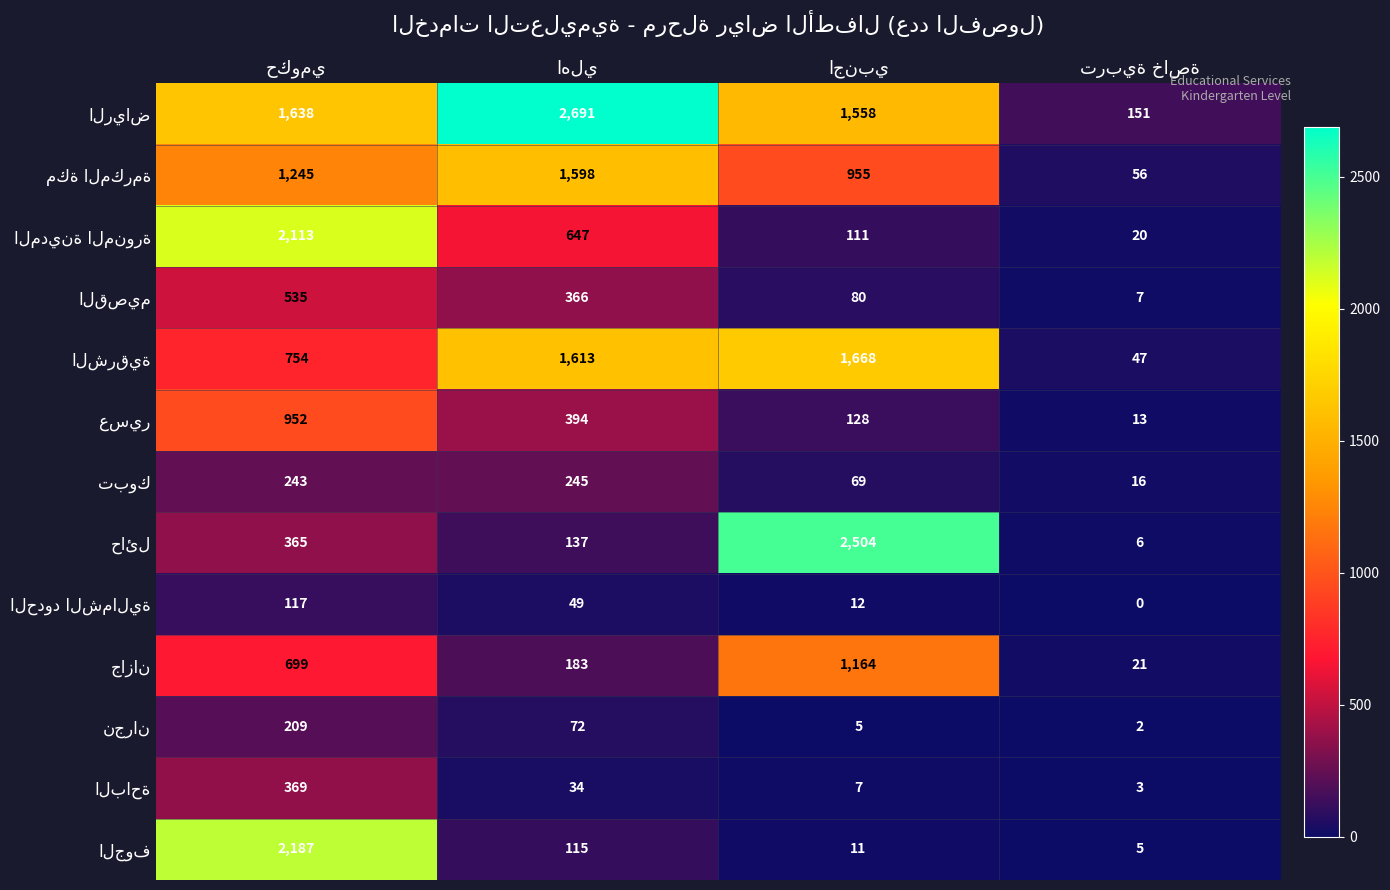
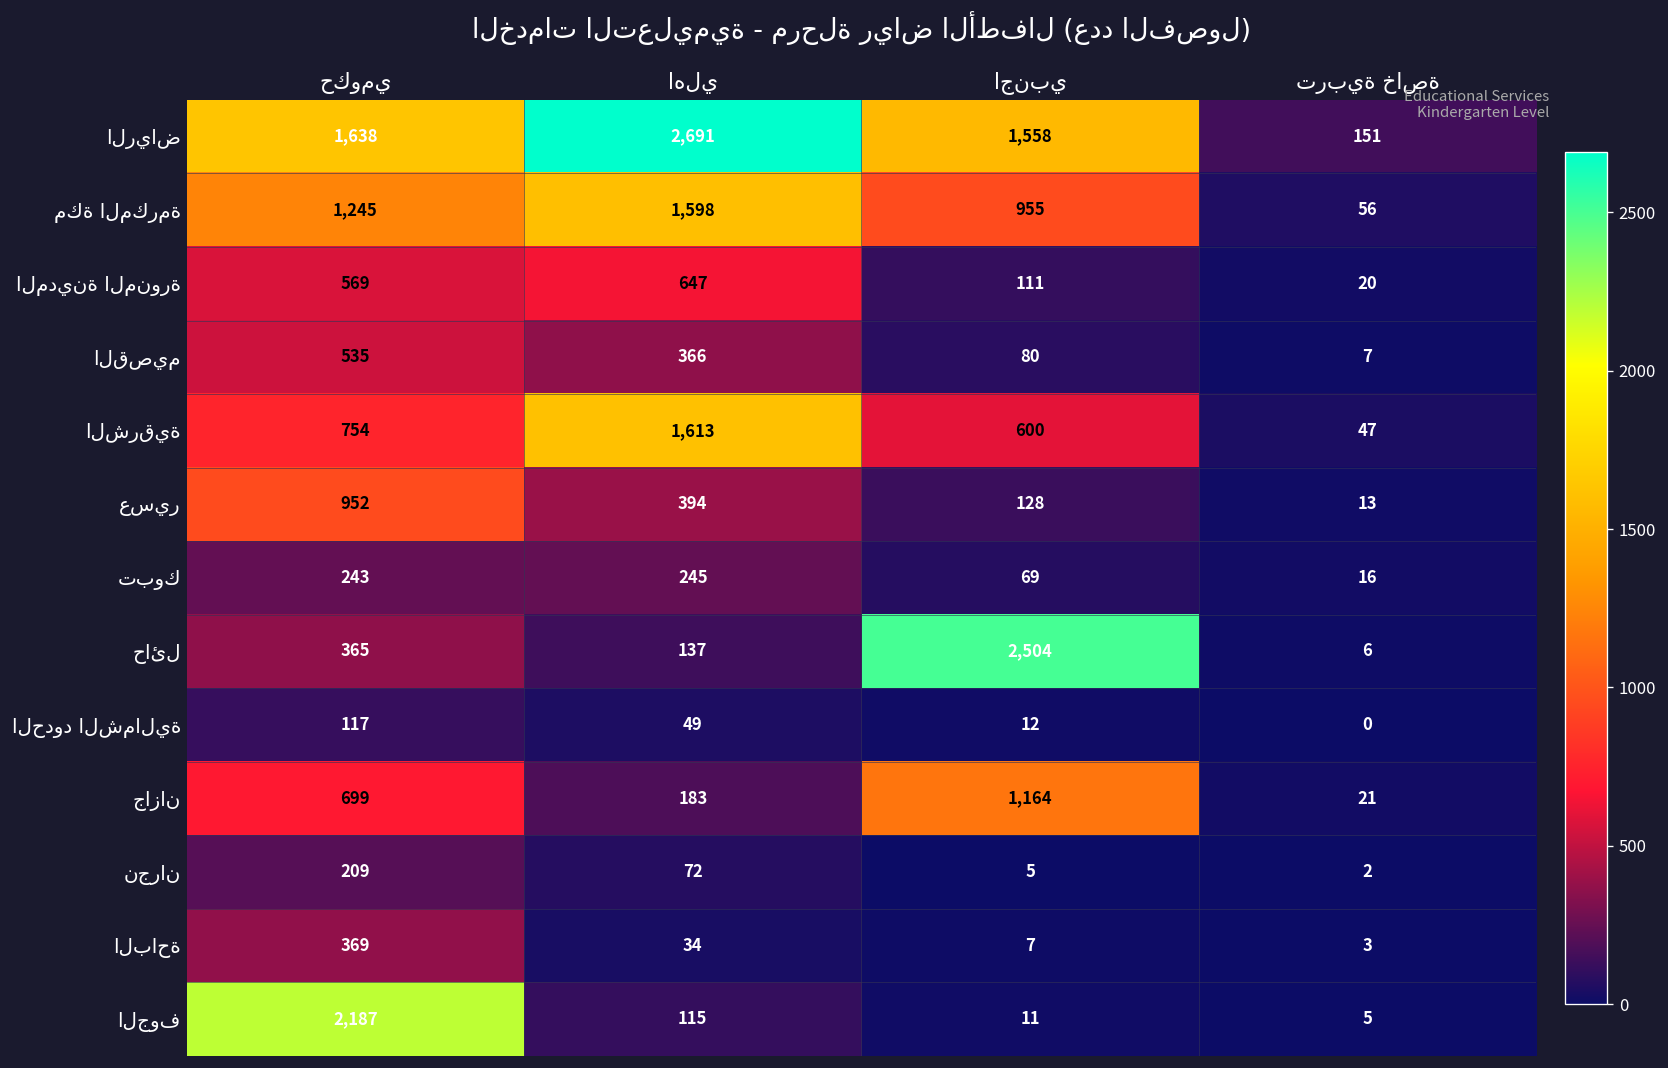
  {
    "الرياض": {
      "حكومي": "1,638",
      "اهلي": "2,691",
      "اجنبي": "1,558"
    },
    "مكة المكرمة": {
      "حكومي": "1,245",
      "اهلي": "1,598",
      "اجنبي": "955",
      "تربية خاصة": "56"
    },
    "المدينة المنورة": {
-     "حكومي": "2,113",
+     "حكومي": "569",
      "اهلي": "647",
      "اجنبي": "111",
      "تربية خاصة": "20"
    },
    "القصيم": {
      "حكومي": "535",
      "اهلي": "366",
      "اجنبي": "80",
      "تربية خاصة": "7"
    },
    "الشرقية": {
      "حكومي": "754",
      "اهلي": "1,613",
-     "اجنبي": "1,668",
+     "اجنبي": "600",
      "تربية خاصة": "47"
    },
    "عسير": {
      "حكومي": "952",
      "اهلي": "394",
      "اجنبي": "128",
      "تربية خاصة": "13"
    },
    "تبوك": {
      "حكومي": "243",
      "اهلي": "245",
      "اجنبي": "69",
      "تربية خاصة": "16"
    },
    "حائل": {
      "حكومي": "365",
      "اهلي": "137",
      "اجنبي": "2,504",
      "تربية خاصة": "6"
    },
    "الحدود الشمالية": {
      "حكومي": "117",
      "اهلي": "49",
      "اجنبي": "12",
      "تربية خاصة": "0"
    },
    "جازان": {
      "حكومي": "699",
      "اهلي": "183",
      "اجنبي": "1,164",
      "تربية خاصة": "21"
    },
    "نجران": {
      "حكومي": "209",
      "اهلي": "72",
      "اجنبي": "5",
      "تربية خاصة": "2"
    },
    "الباحة": {
      "حكومي": "369",
      "اهلي": "34",
      "اجنبي": "7",
      "تربية خاصة": "3"
    },
    "الجوف": {
      "حكومي": "2,187",
      "اهلي": "115",
      "اجنبي": "11",
      "تربية خاصة": "5"
    }
  }
